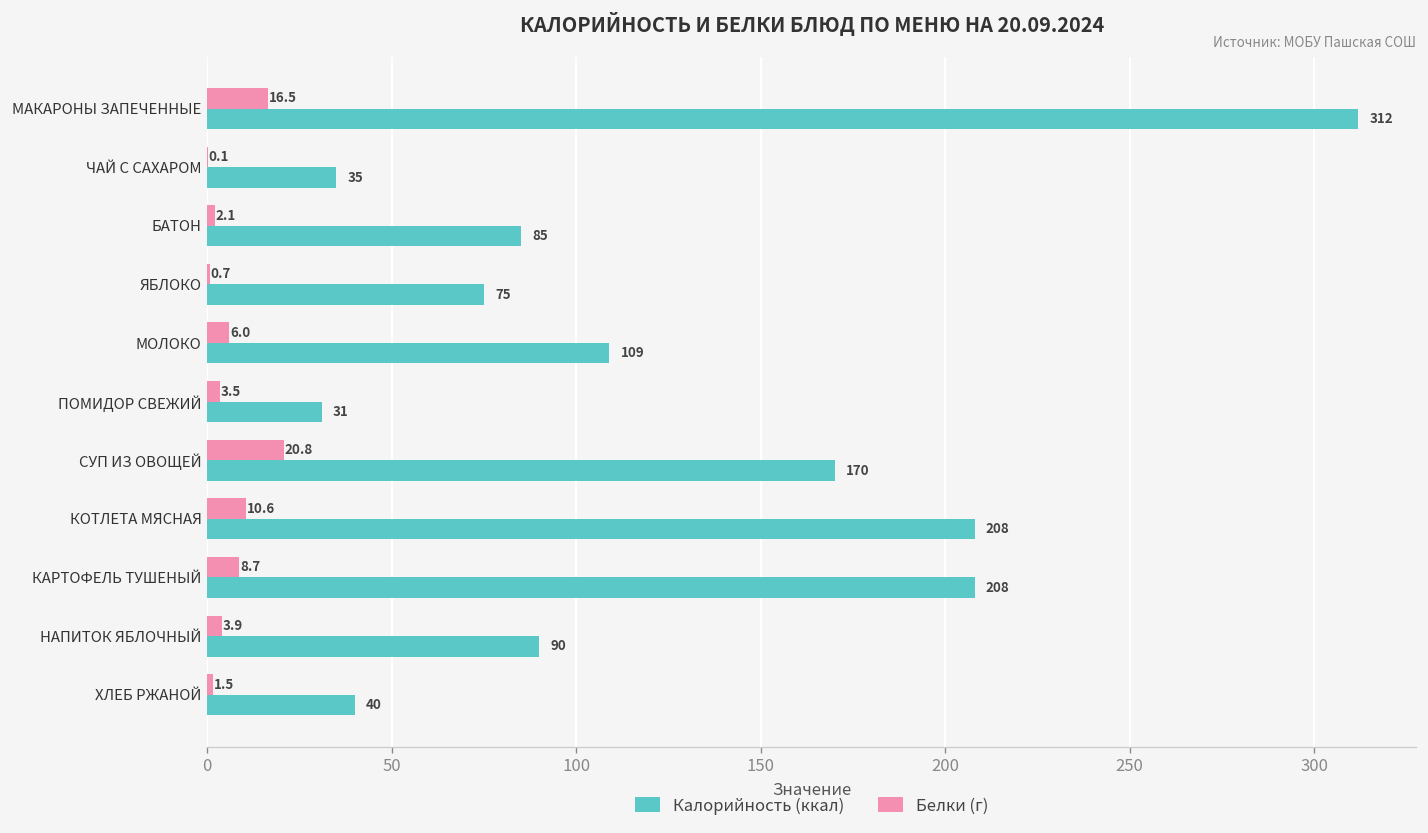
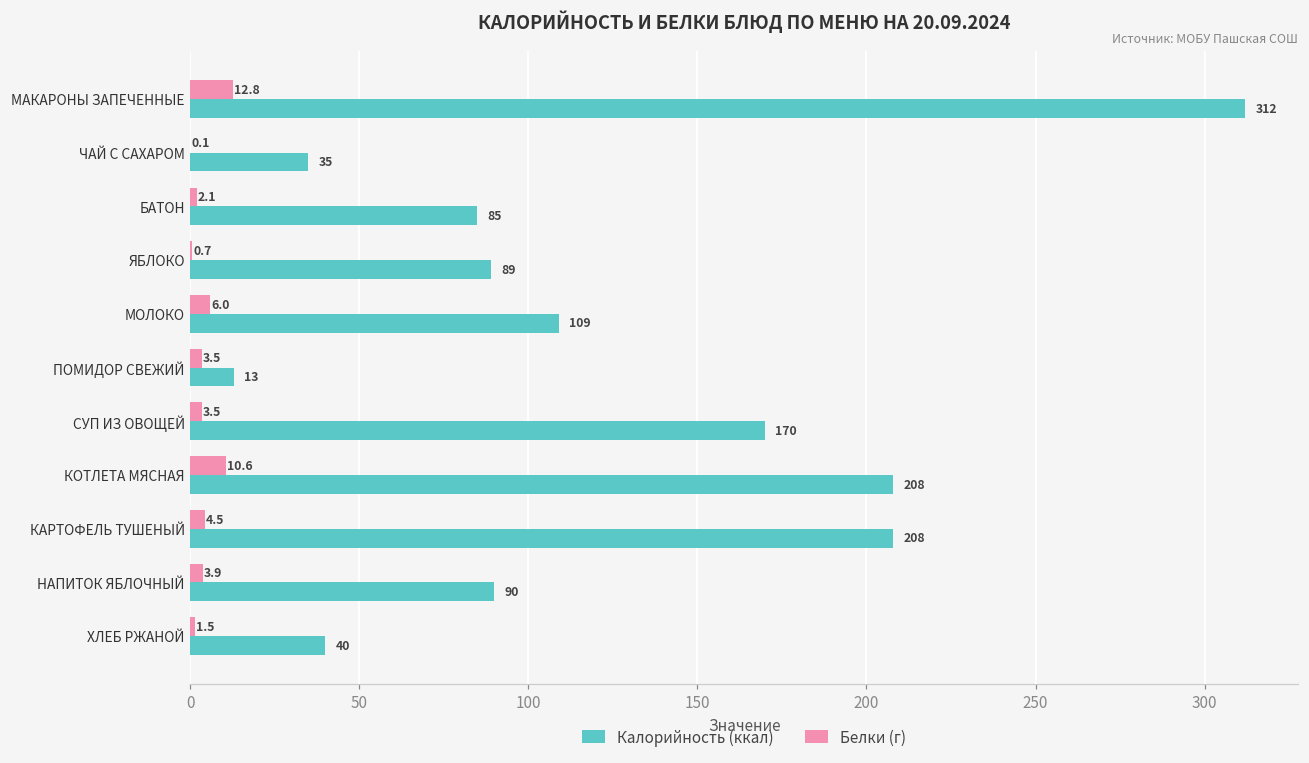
  {
    "Калорийность (ккал)": {
      "МАКАРОНЫ ЗАПЕЧЕННЫЕ": 312,
      "ЧАЙ С САХАРОМ": 35,
      "БАТОН": 85,
-     "ЯБЛОКО": 75,
+     "ЯБЛОКО": 89,
      "МОЛОКО": 109,
-     "ПОМИДОР СВЕЖИЙ": 31,
+     "ПОМИДОР СВЕЖИЙ": 13,
      "СУП ИЗ ОВОЩЕЙ": 170,
      "КОТЛЕТА МЯСНАЯ": 208,
      "КАРТОФЕЛЬ ТУШЕНЫЙ": 208,
      "НАПИТОК ЯБЛОЧНЫЙ": 90,
      "ХЛЕБ РЖАНОЙ": 40
    },
    "Белки (г)": {
-     "МАКАРОНЫ ЗАПЕЧЕННЫЕ": 16.5,
+     "МАКАРОНЫ ЗАПЕЧЕННЫЕ": 12.8,
      "ЧАЙ С САХАРОМ": 0.1,
      "БАТОН": 2.1,
      "ЯБЛОКО": 0.7,
      "МОЛОКО": 6.0,
      "ПОМИДОР СВЕЖИЙ": 3.5,
-     "СУП ИЗ ОВОЩЕЙ": 20.8,
+     "СУП ИЗ ОВОЩЕЙ": 3.5,
      "КОТЛЕТА МЯСНАЯ": 10.6,
-     "КАРТОФЕЛЬ ТУШЕНЫЙ": 8.7,
+     "КАРТОФЕЛЬ ТУШЕНЫЙ": 4.5,
      "НАПИТОК ЯБЛОЧНЫЙ": 3.9,
      "ХЛЕБ РЖАНОЙ": 1.5
    }
  }
